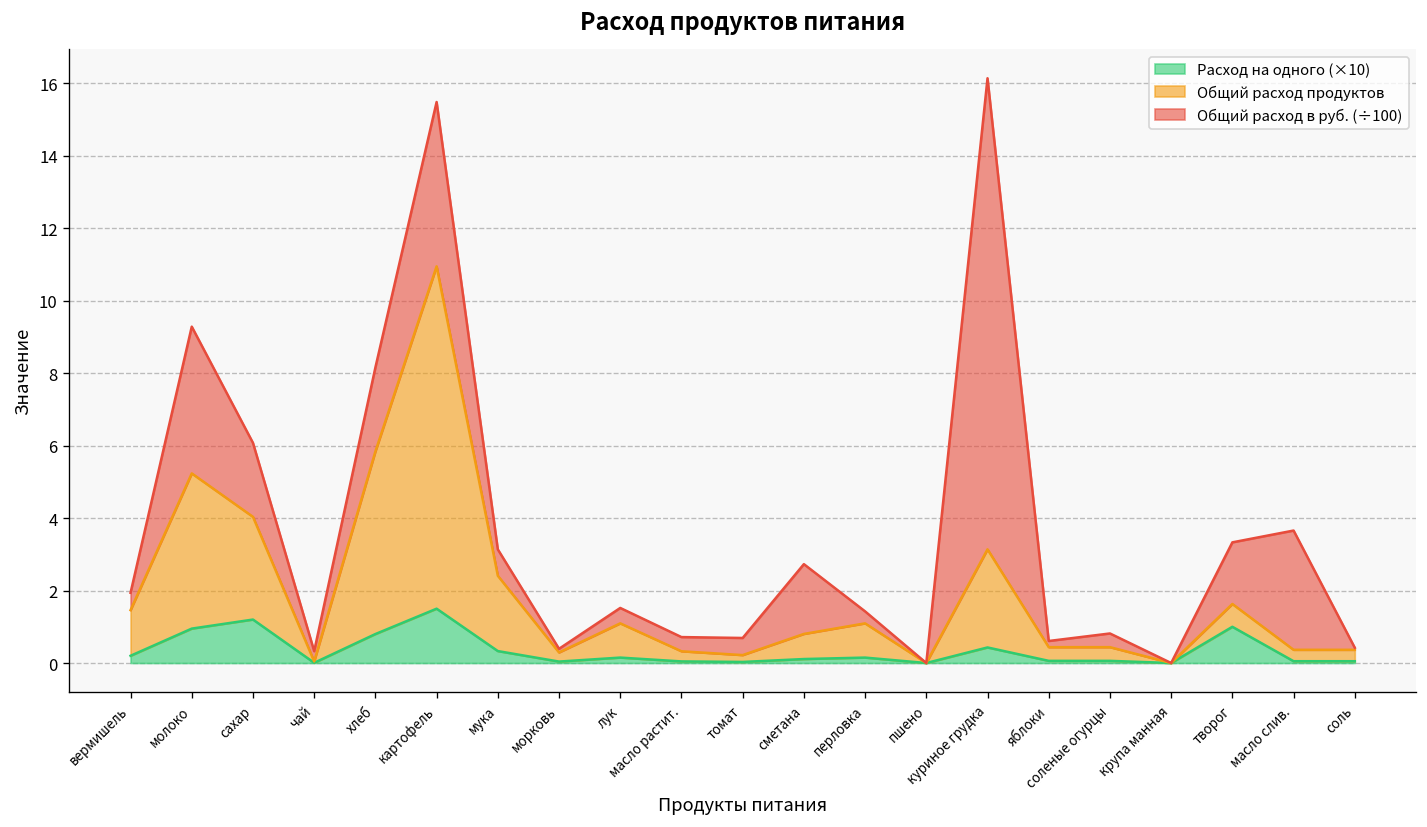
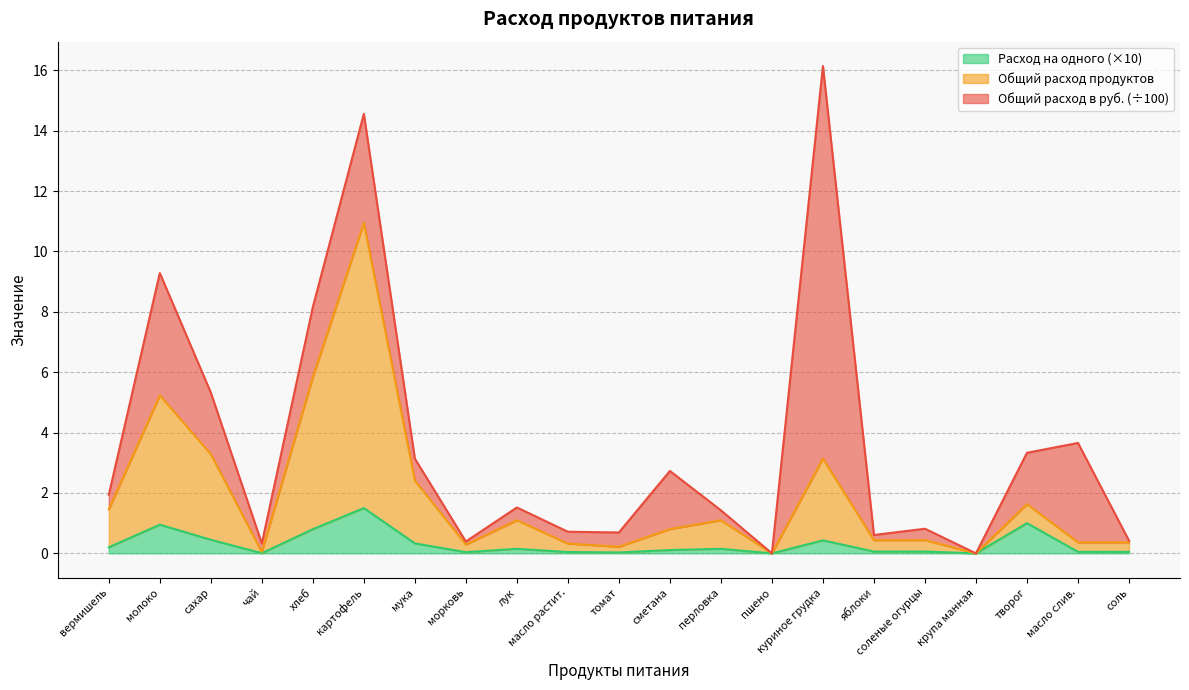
  {
    "Расход на одного (×10)": {
      "вермишель": 0.2,
      "молоко": 1.0,
-     "сахар": 1.2,
+     "сахар": 0.4,
      "хлеб": 0.8,
      "картофель": 1.5,
      "мука": 0.3,
      "морковь": 0.0,
      "лук": 0.2,
      "масло растит.": 0.0,
      "томат": 0.0,
      "сметана": 0.1,
      "перловка": 0.2,
      "куриное грудка": 0.4,
      "яблоки": 0.1,
      "соленые огурцы": 0.1,
      "творог": 1.0,
      "масло слив.": 0.1,
      "соль": 0.1
    },
    "Общий расход продуктов": {
      "вермишель": 1.3,
      "молоко": 4.3,
      "сахар": 2.8,
      "хлеб": 5.0,
      "картофель": 9.5,
      "мука": 2.1,
      "морковь": 0.3,
      "лук": 0.9,
      "масло растит.": 0.3,
      "томат": 0.2,
      "сметана": 0.7,
      "перловка": 0.9,
      "куриное грудка": 2.7,
      "яблоки": 0.4,
      "соленые огурцы": 0.4,
      "творог": 0.6,
      "масло слив.": 0.3
    },
    "Общий расход в руб. (÷100)": {
      "вермишель": 0.5,
      "молоко": 4.1,
      "сахар": 2.0,
      "чай": 0.3,
      "хлеб": 2.3,
-     "картофель": 4.5,
+     "картофель": 3.6,
      "мука": 0.7,
      "морковь": 0.1,
      "лук": 0.4,
      "масло растит.": 0.4,
      "томат": 0.5,
      "сметана": 1.9,
      "перловка": 0.3,
      "куриное грудка": 13.0,
      "яблоки": 0.2,
      "соленые огурцы": 0.4,
      "творог": 1.7,
      "масло слив.": 3.3
    }
  }
